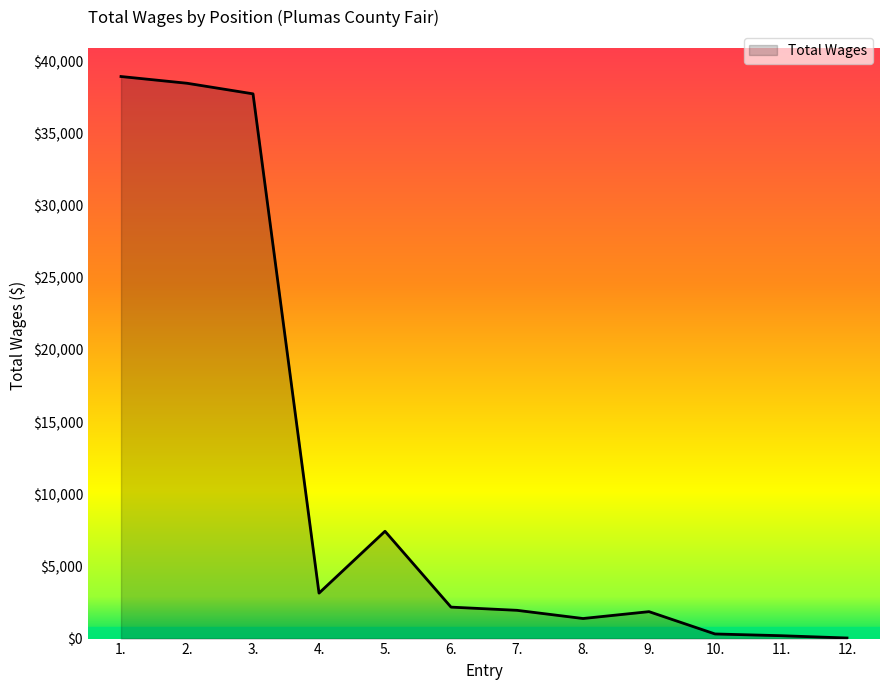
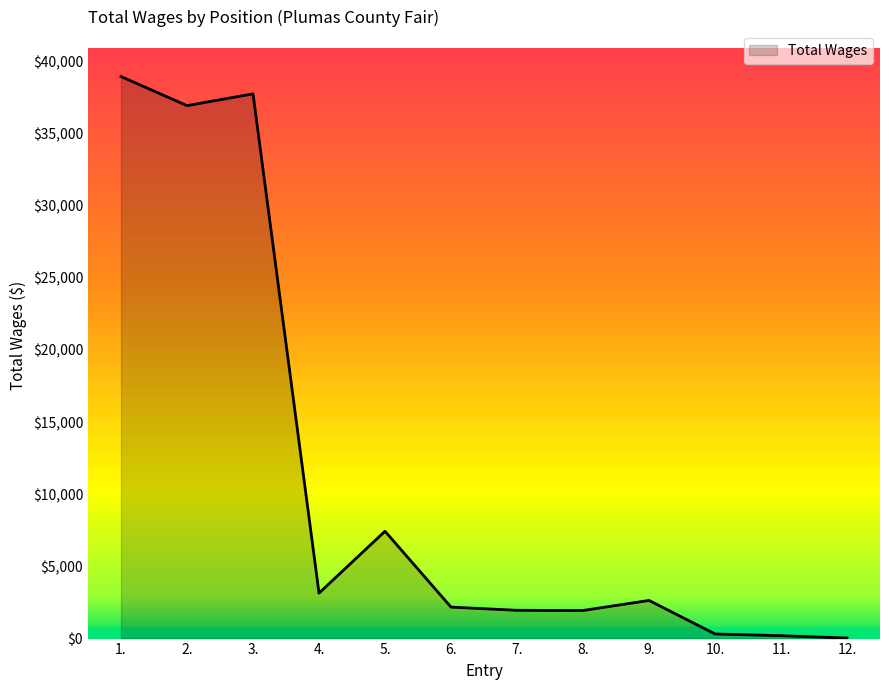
  {
    "1.": "$38,900",
-   "2.": "$38,500",
+   "2.": "$36,900",
    "3.": "$37,700",
    "4.": "$3,200",
    "5.": "$7,400",
    "6.": "$2,200",
    "7.": "$2,000",
-   "8.": "$1,400",
-   "9.": "$1,900"
+   "8.": "$1,900",
+   "9.": "$2,600"
  }
